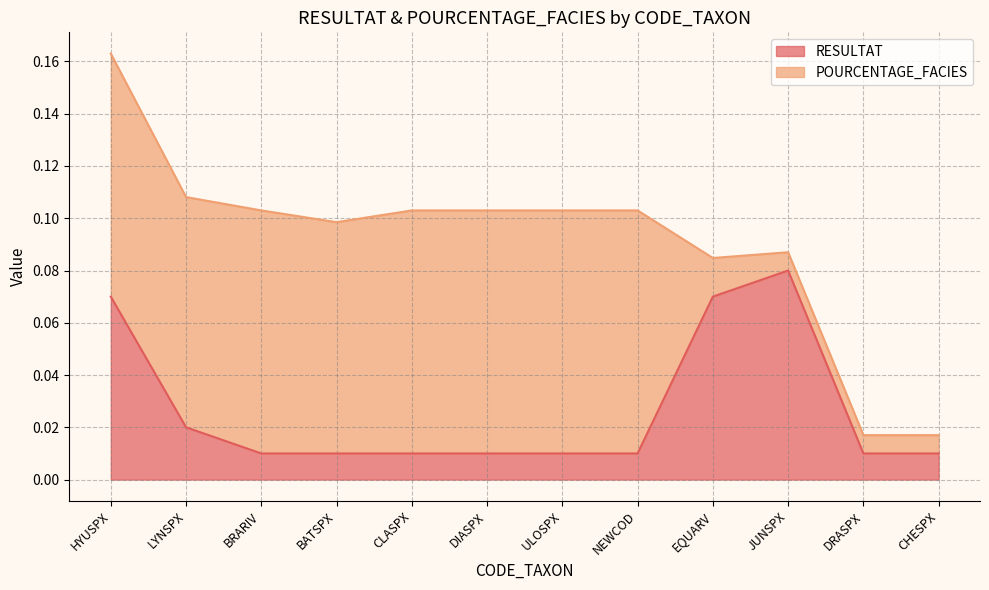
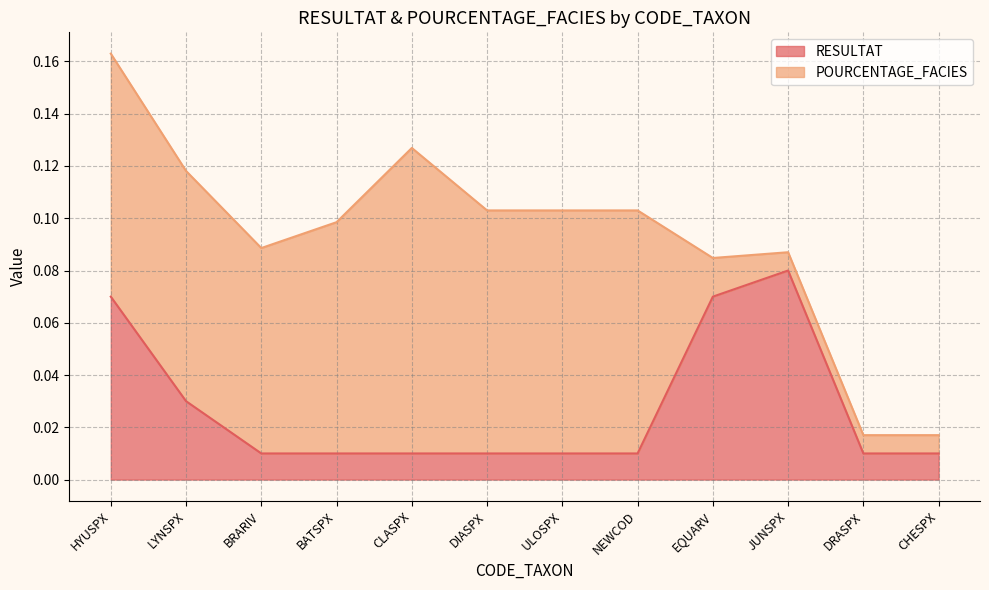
  {
    "RESULTAT": {
      "HYUSPX": 0.07,
-     "LYNSPX": 0.02,
+     "LYNSPX": 0.03,
      "BRARIV": 0.01,
      "BATSPX": 0.01,
      "CLASPX": 0.01,
      "DIASPX": 0.01,
      "ULOSPX": 0.01,
      "NEWCOD": 0.01,
      "EQUARV": 0.07,
      "JUNSPX": 0.08,
      "DRASPX": 0.01,
      "CHESPX": 0.01
    },
    "POURCENTAGE_FACIES": {
      "HYUSPX": 0.093,
      "LYNSPX": 0.088,
-     "BRARIV": 0.093,
+     "BRARIV": 0.079,
      "BATSPX": 0.089,
-     "CLASPX": 0.093,
+     "CLASPX": 0.117,
      "DIASPX": 0.093,
      "ULOSPX": 0.093,
      "NEWCOD": 0.093,
      "EQUARV": 0.015,
      "JUNSPX": 0.007,
      "DRASPX": 0.007,
      "CHESPX": 0.007
    }
  }
